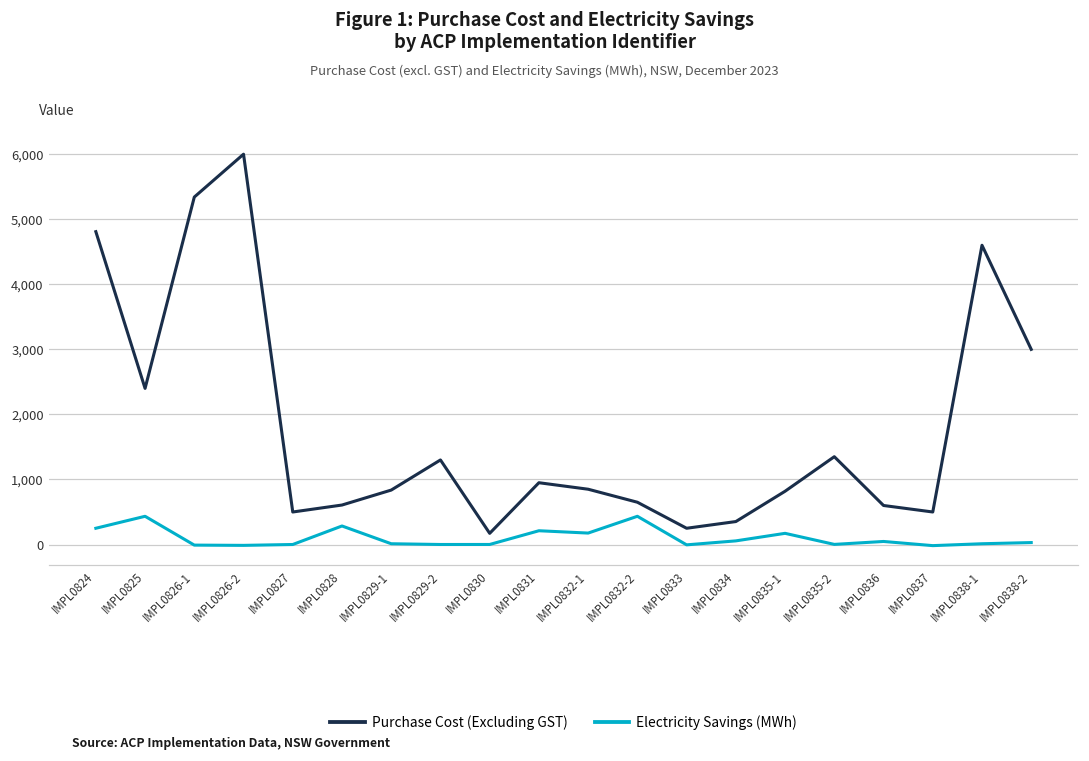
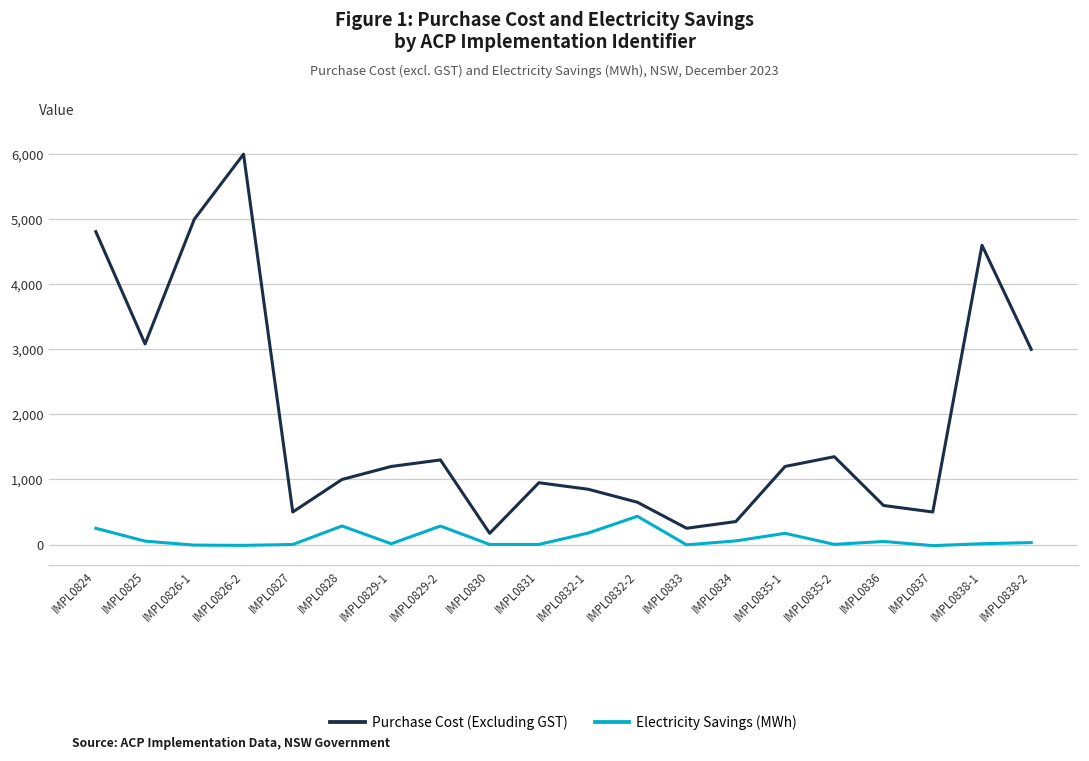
  {
    "Purchase Cost (Excluding GST)": {
      "IMPL0824": "4,800",
-     "IMPL0825": "2,400",
-     "IMPL0826-1": "5,300",
+     "IMPL0825": "3,100",
+     "IMPL0826-1": "5,000",
      "IMPL0826-2": "6,000",
      "IMPL0827": "500",
-     "IMPL0828": "600",
-     "IMPL0829-1": "800",
+     "IMPL0828": "1,000",
+     "IMPL0829-1": "1,200",
      "IMPL0829-2": "1,300",
      "IMPL0830": "200",
      "IMPL0831": "1,000",
      "IMPL0832-1": "900",
      "IMPL0832-2": "700",
      "IMPL0833": "300",
      "IMPL0834": "400",
-     "IMPL0835-1": "800",
+     "IMPL0835-1": "1,200",
      "IMPL0835-2": "1,400",
      "IMPL0836": "600",
      "IMPL0837": "500",
      "IMPL0838-1": "4,600",
      "IMPL0838-2": "3,000"
    },
    "Electricity Savings (MWh)": {
      "IMPL0824": "300",
-     "IMPL0825": "400",
+     "IMPL0825": "100",
      "IMPL0826-1": "0",
      "IMPL0826-2": "0",
      "IMPL0827": "0",
      "IMPL0828": "300",
      "IMPL0829-1": "0",
-     "IMPL0829-2": "0",
+     "IMPL0829-2": "300",
      "IMPL0830": "0",
-     "IMPL0831": "200",
+     "IMPL0831": "0",
      "IMPL0832-1": "200",
      "IMPL0832-2": "400",
      "IMPL0833": "0",
      "IMPL0834": "100",
      "IMPL0835-1": "200",
      "IMPL0835-2": "0",
      "IMPL0836": "0",
      "IMPL0837": "0",
      "IMPL0838-1": "0",
      "IMPL0838-2": "0"
    }
  }
